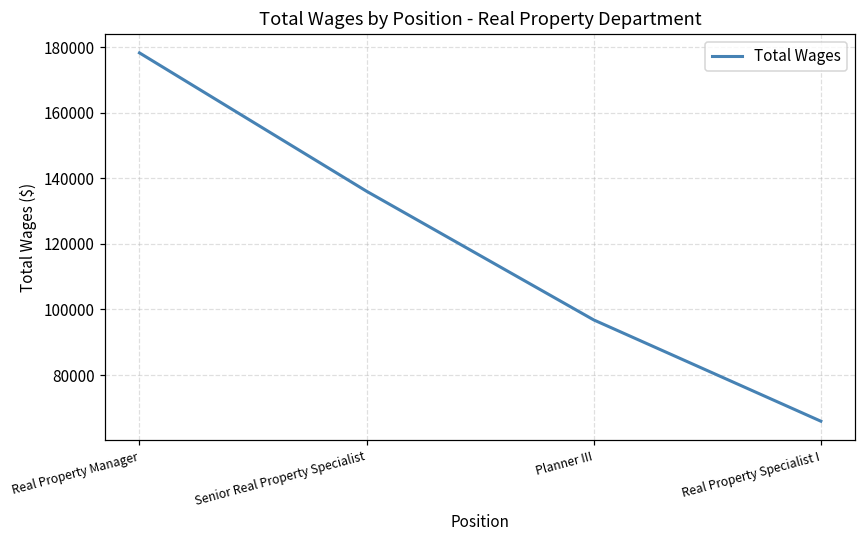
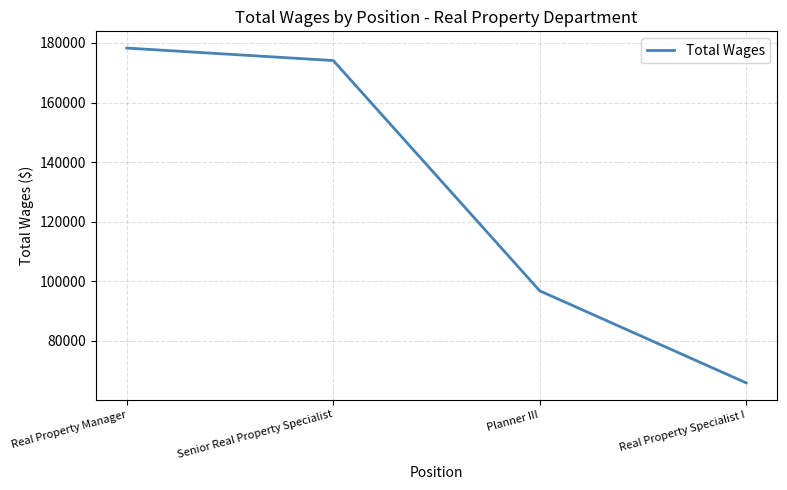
  {
    "Real Property Manager": 178000,
-   "Senior Real Property Specialist": 136000,
+   "Senior Real Property Specialist": 174000,
    "Planner III": 97000,
    "Real Property Specialist I": 66000
  }
